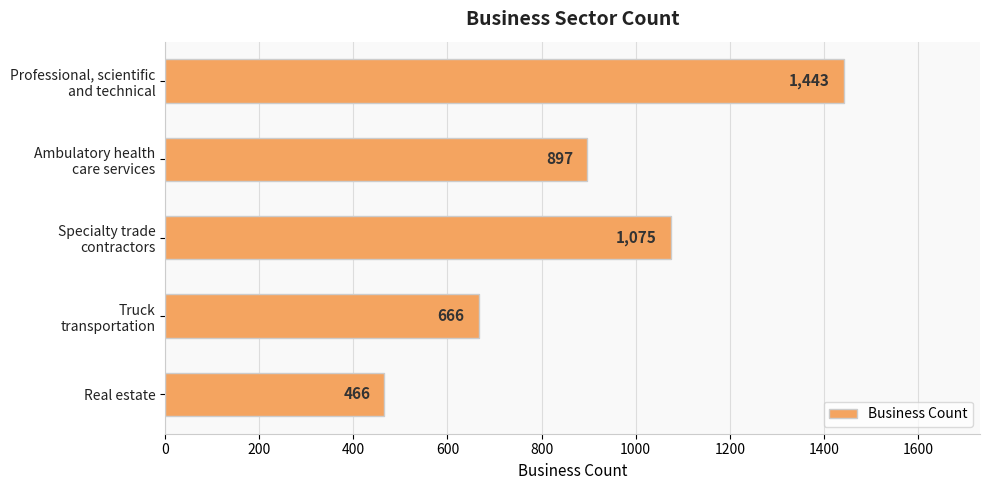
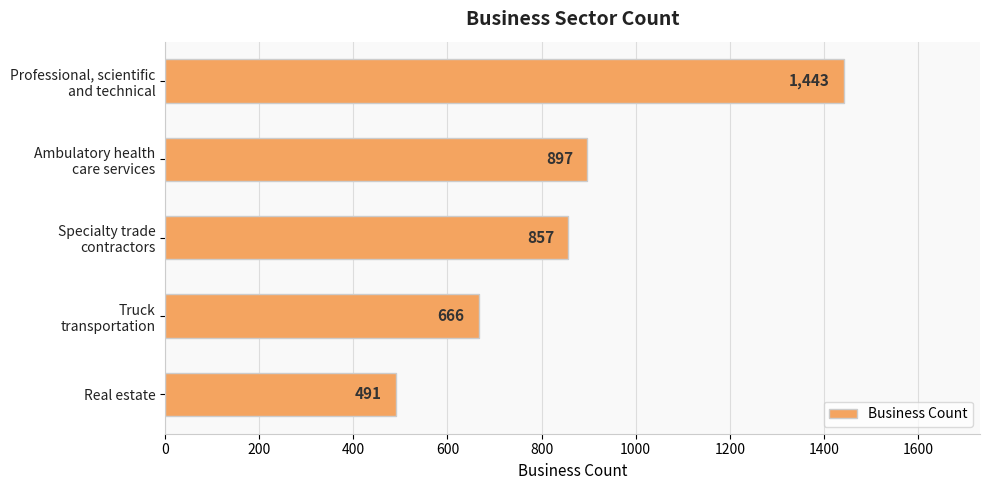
  {
    "Professional, scientific and technical": "1,443",
    "Ambulatory health care services": "897",
-   "Specialty trade contractors": "1,075",
+   "Specialty trade contractors": "857",
    "Truck transportation": "666",
-   "Real estate": "466"
+   "Real estate": "491"
  }
